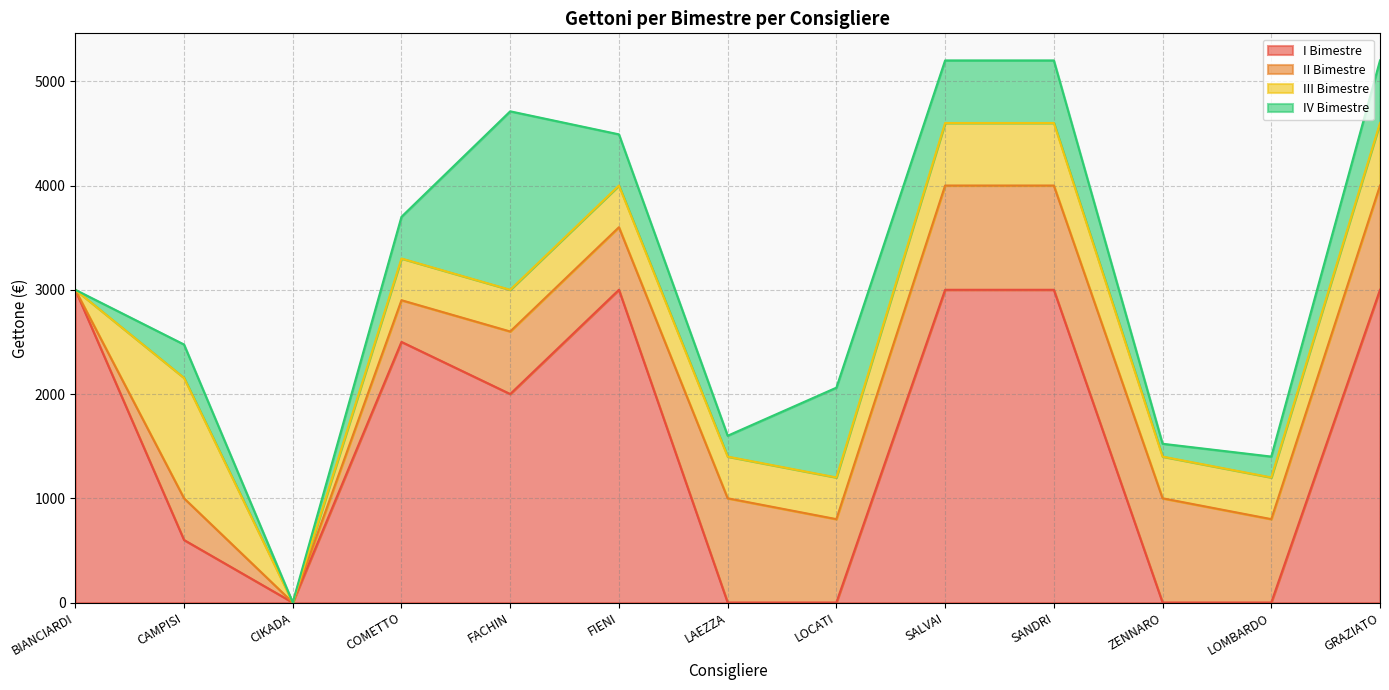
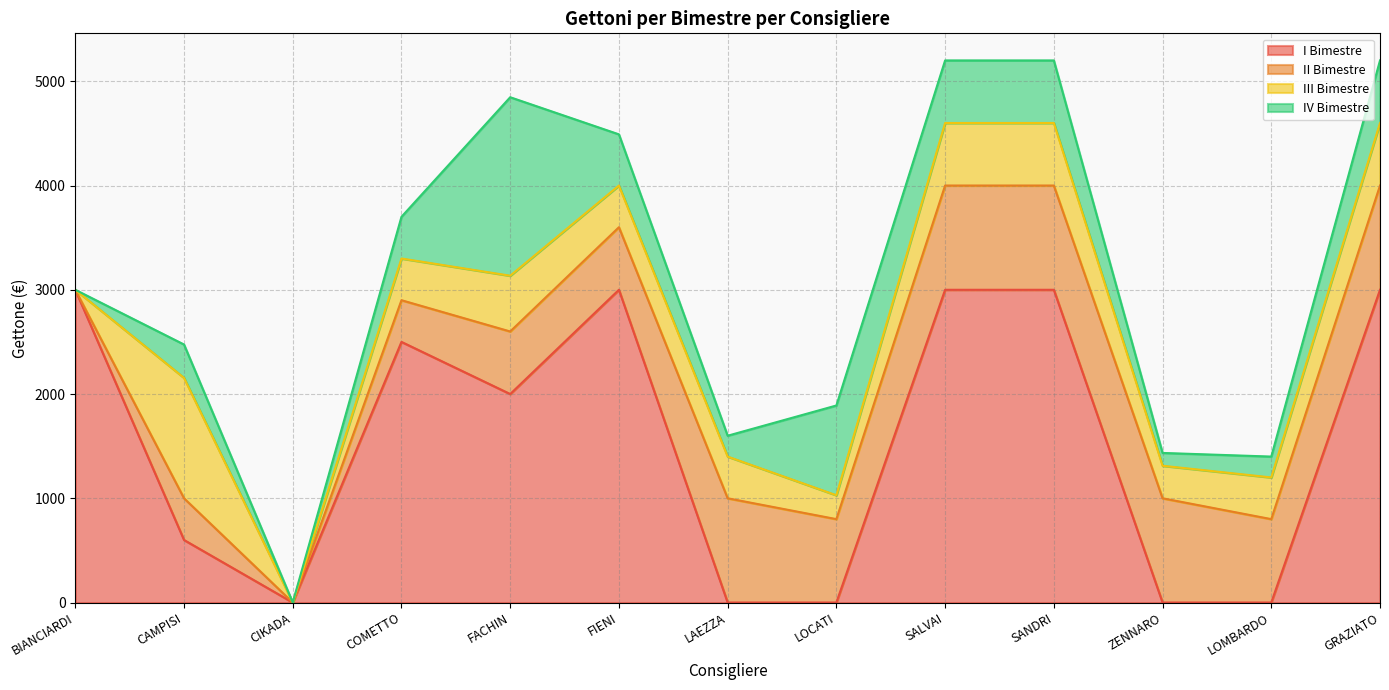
  {
    "III Bimestre": {
      "CAMPISI": 1160,
      "COMETTO": 400,
-     "FACHIN": 400,
+     "FACHIN": 540,
      "FIENI": 400,
      "LAEZZA": 400,
-     "LOCATI": 400,
+     "LOCATI": 230,
      "SALVAI": 600,
      "SANDRI": 600,
-     "ZENNARO": 400,
+     "ZENNARO": 310,
      "LOMBARDO": 400,
      "GRAZIATO": 600
    },
    "IV Bimestre": {
      "CAMPISI": 320,
      "COMETTO": 400,
      "FACHIN": 1710,
      "FIENI": 490,
      "LAEZZA": 200,
      "LOCATI": 860,
      "SALVAI": 600,
      "SANDRI": 600,
      "ZENNARO": 120,
      "LOMBARDO": 200,
      "GRAZIATO": 600
    }
  }
